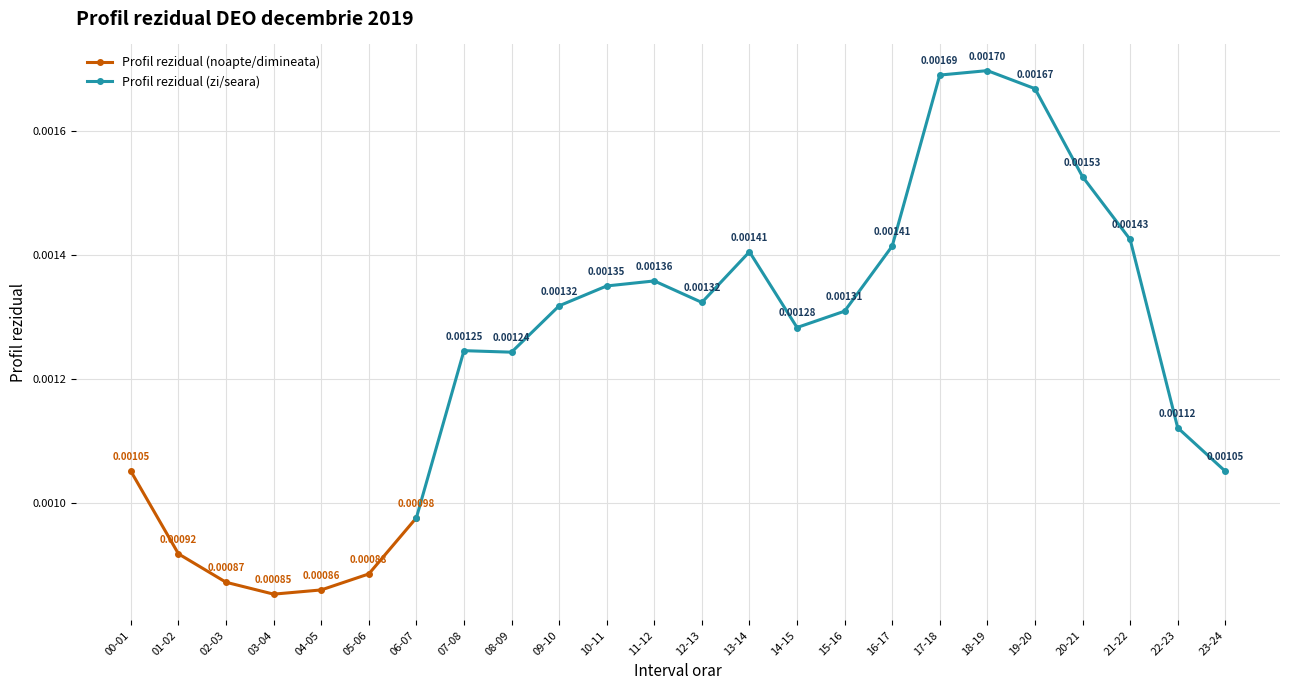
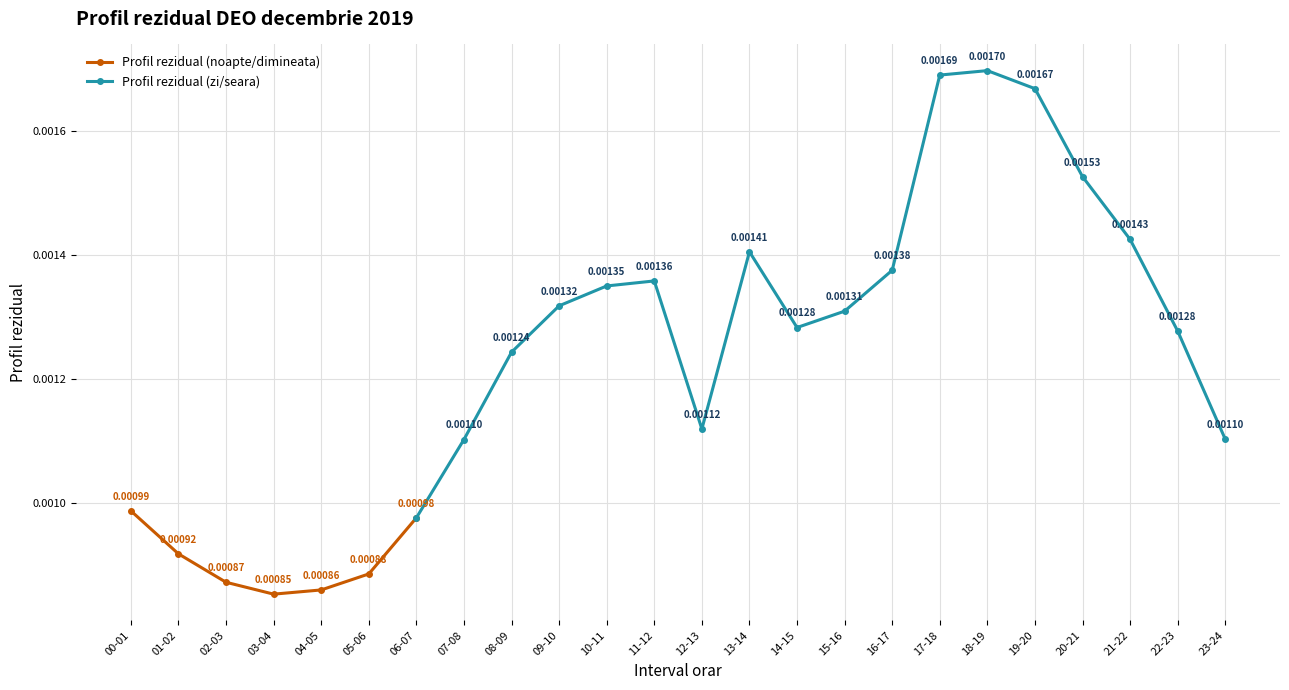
  {
    "Profil rezidual (noapte/dimineata)": {
-     "00-01": 0.00105,
+     "00-01": 0.00099,
      "01-02": 0.00092,
      "02-03": 0.00087,
      "03-04": 0.00085,
      "04-05": 0.00086,
      "05-06": 0.00088
    },
    "Profil rezidual (zi/seara)": {
-     "07-08": 0.00125,
+     "07-08": 0.00110,
      "08-09": 0.00124,
      "09-10": 0.00132,
      "10-11": 0.00135,
      "11-12": 0.00136,
-     "12-13": 0.00132,
+     "12-13": 0.00112,
      "13-14": 0.00141,
      "14-15": 0.00128,
      "15-16": 0.00131,
-     "16-17": 0.00141,
+     "16-17": 0.00138,
      "17-18": 0.00169,
      "18-19": 0.00170,
      "19-20": 0.00167,
      "20-21": 0.00153,
      "21-22": 0.00143,
-     "22-23": 0.00112,
-     "23-24": 0.00105
+     "22-23": 0.00128,
+     "23-24": 0.00110
    }
  }
